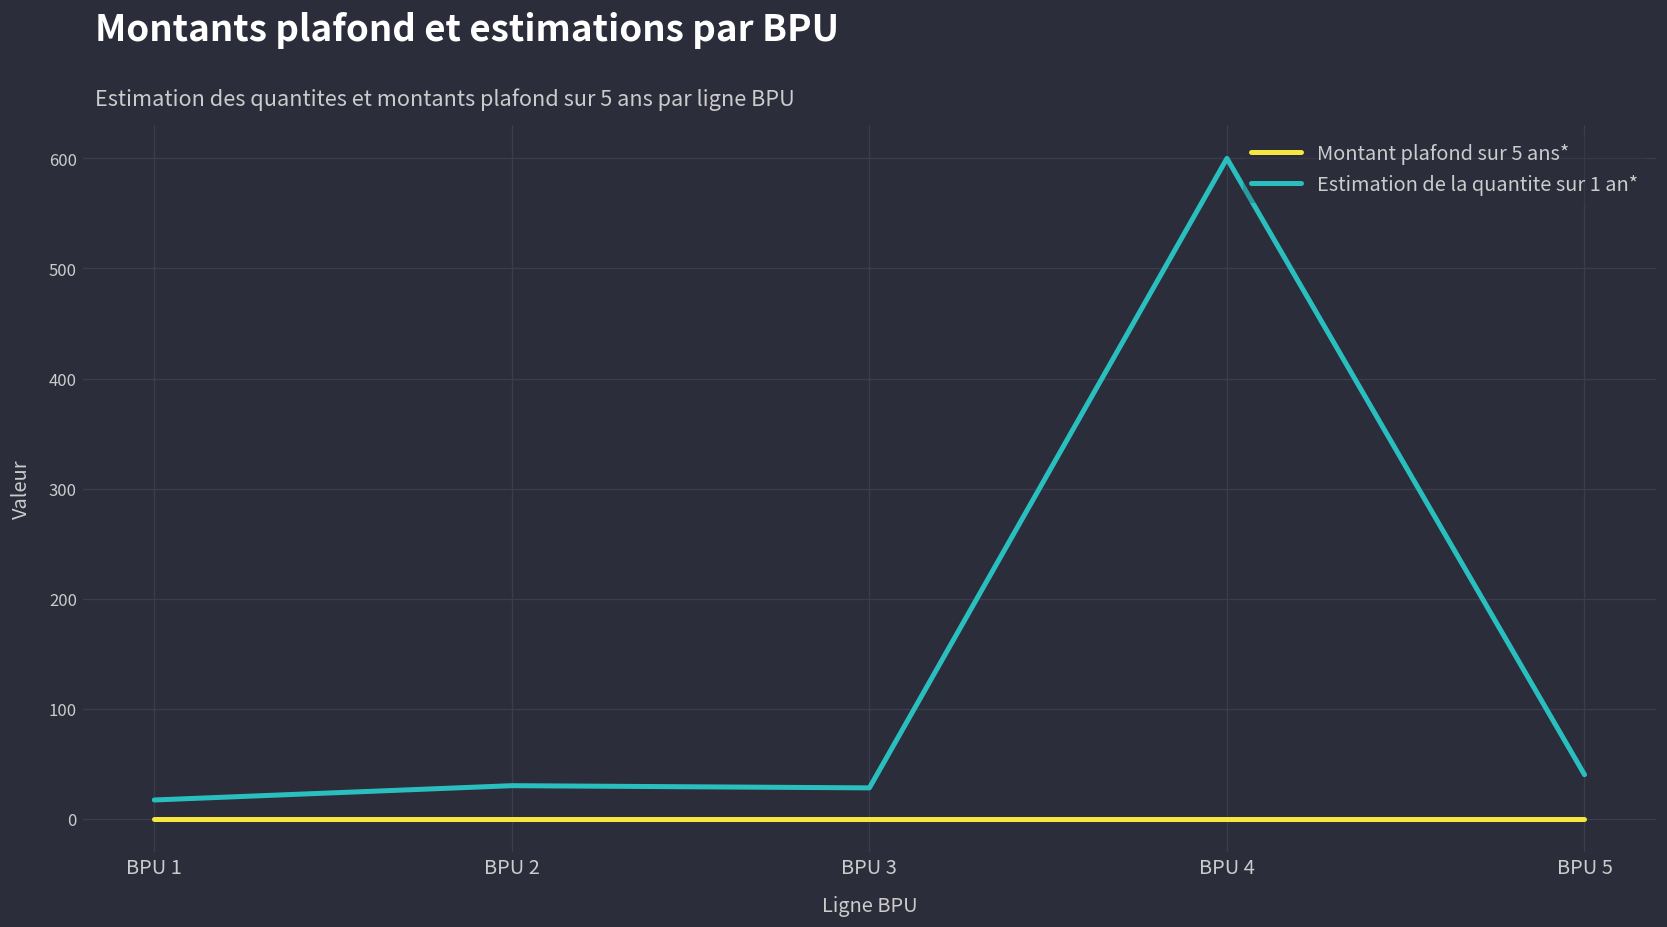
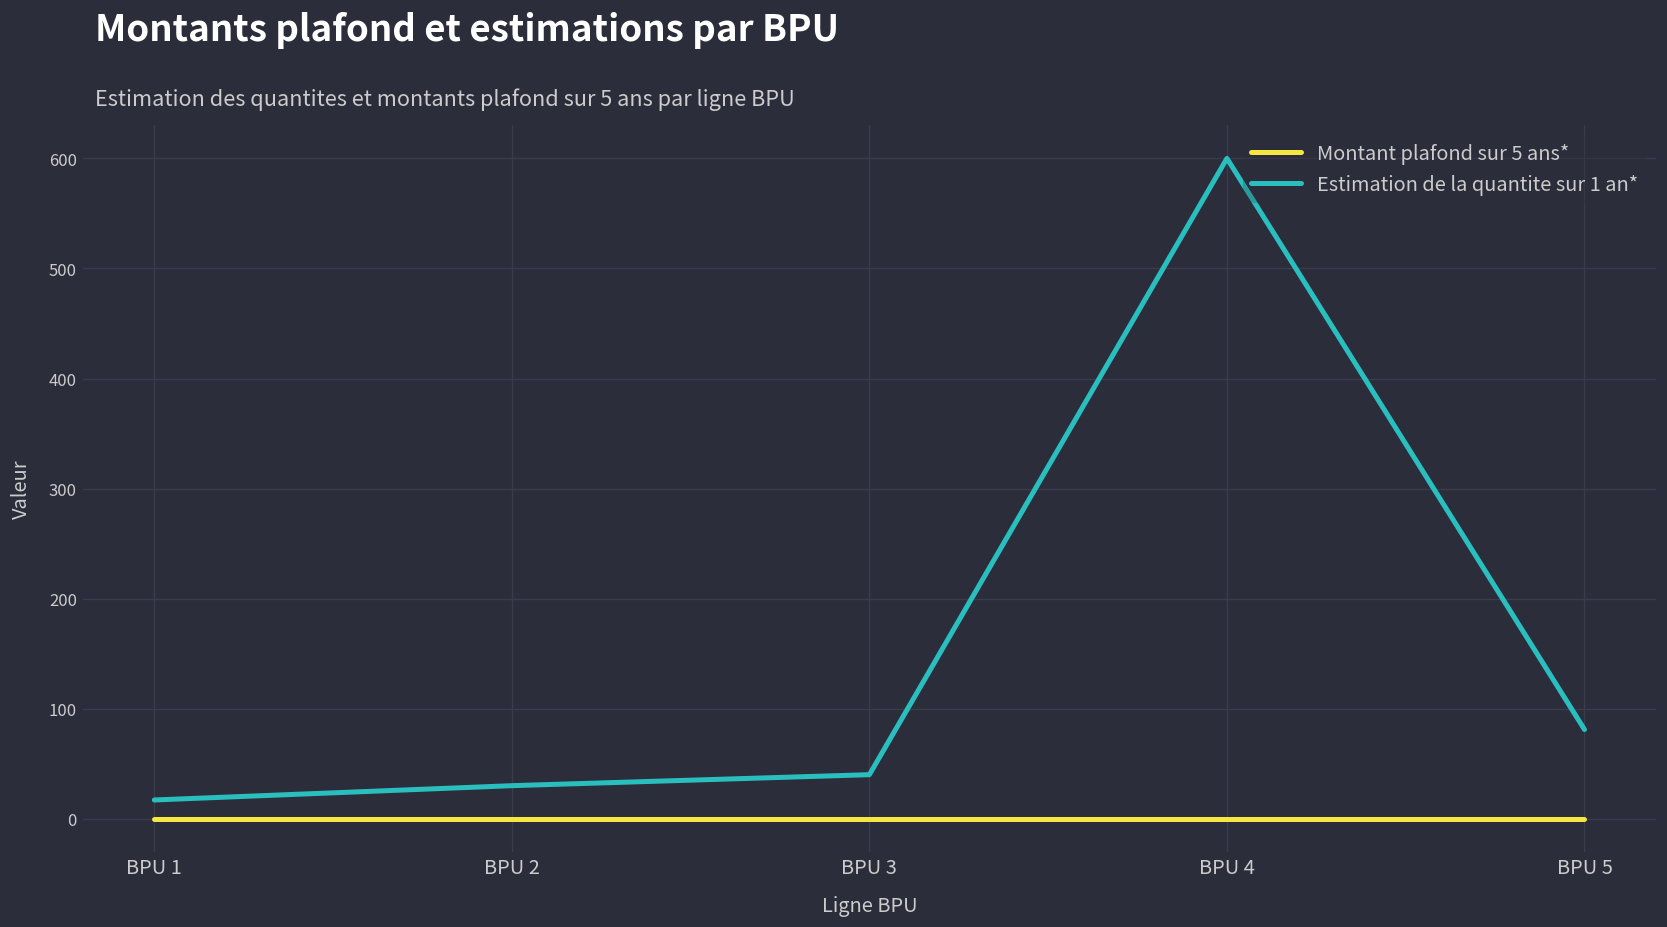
  {
    "Montant plafond sur 5 ans*": {
      "BPU 1": 0,
      "BPU 2": 0,
      "BPU 3": 0,
      "BPU 4": 0,
      "BPU 5": 0
    },
    "Estimation de la quantite sur 1 an*": {
      "BPU 1": 20,
      "BPU 2": 30,
-     "BPU 3": 30,
+     "BPU 3": 40,
      "BPU 4": 600,
-     "BPU 5": 40
+     "BPU 5": 80
    }
  }
